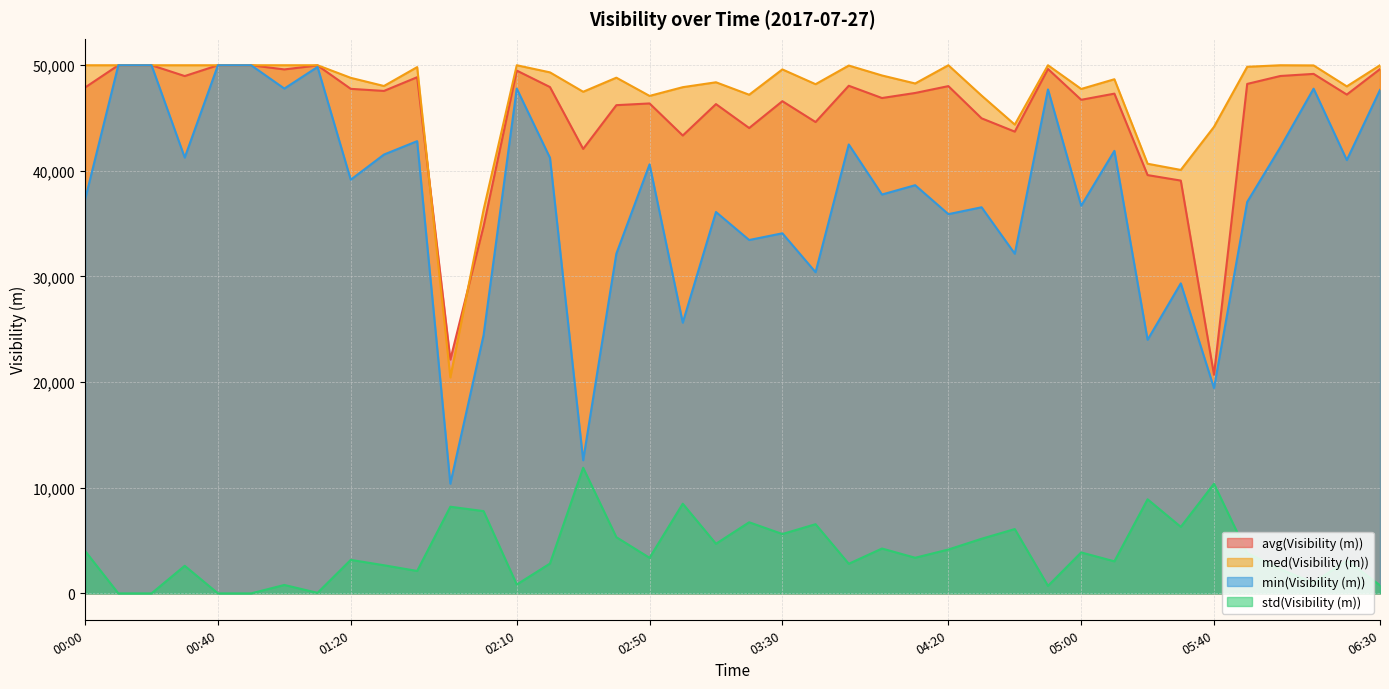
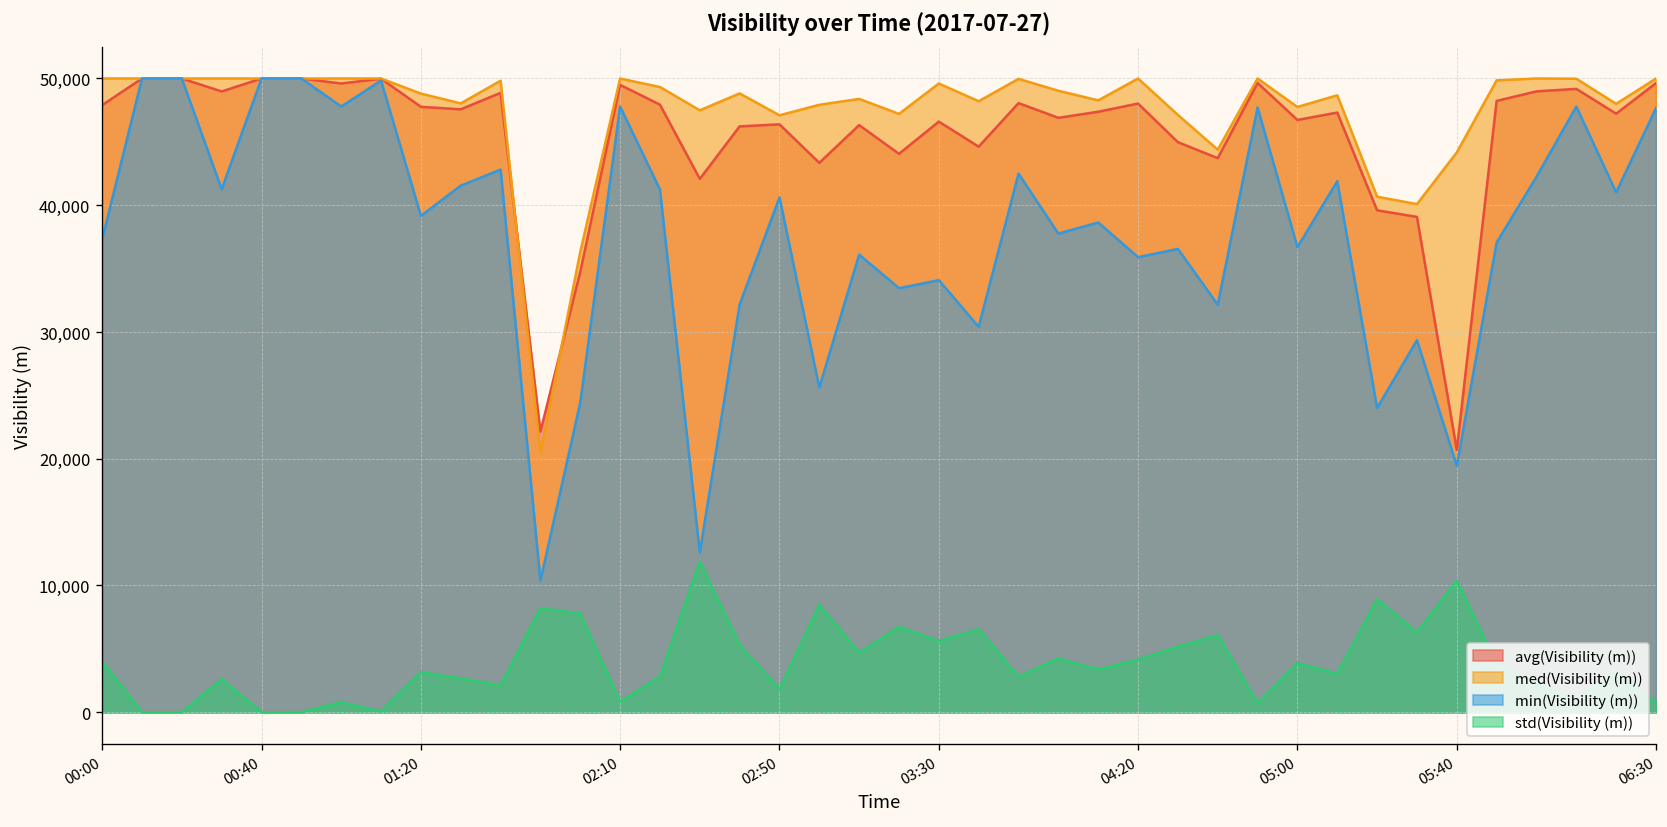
  {
    "avg(Visibility (m))": {
      "00:00": "47,900",
      "01:20": "47,800",
      "02:10": "49,500",
      "02:50": "46,400",
      "03:30": "46,600",
      "04:20": "48,000",
      "05:00": "46,700",
      "05:40": "20,700",
      "06:30": "49,600"
    },
    "med(Visibility (m))": {
      "00:00": "50,000",
      "01:20": "48,800",
      "02:10": "50,000",
      "02:50": "47,100",
      "03:30": "49,600",
      "04:20": "50,000",
      "05:00": "47,800",
      "05:40": "44,200",
      "06:30": "50,000"
    },
    "min(Visibility (m))": {
      "00:00": "37,300",
      "01:20": "39,200",
      "02:10": "47,800",
      "02:50": "40,600",
      "03:30": "34,100",
      "04:20": "35,900",
      "05:00": "36,700",
      "05:40": "19,400",
      "06:30": "47,700"
    },
    "std(Visibility (m))": {
      "00:00": "4,000",
      "00:40": "0",
      "01:20": "3,200",
      "02:10": "800",
-     "02:50": "3,400",
+     "02:50": "1,800",
      "03:30": "5,600",
      "04:20": "4,200",
      "05:00": "3,900",
      "05:40": "10,400",
      "06:30": "800"
    }
  }
